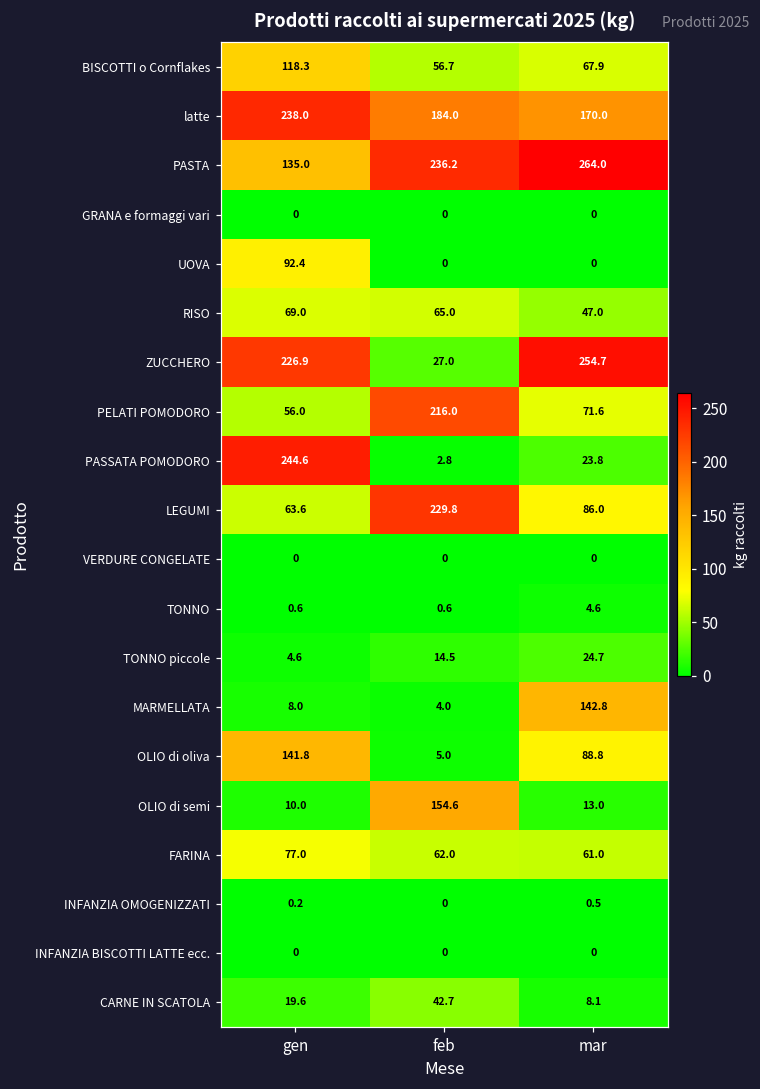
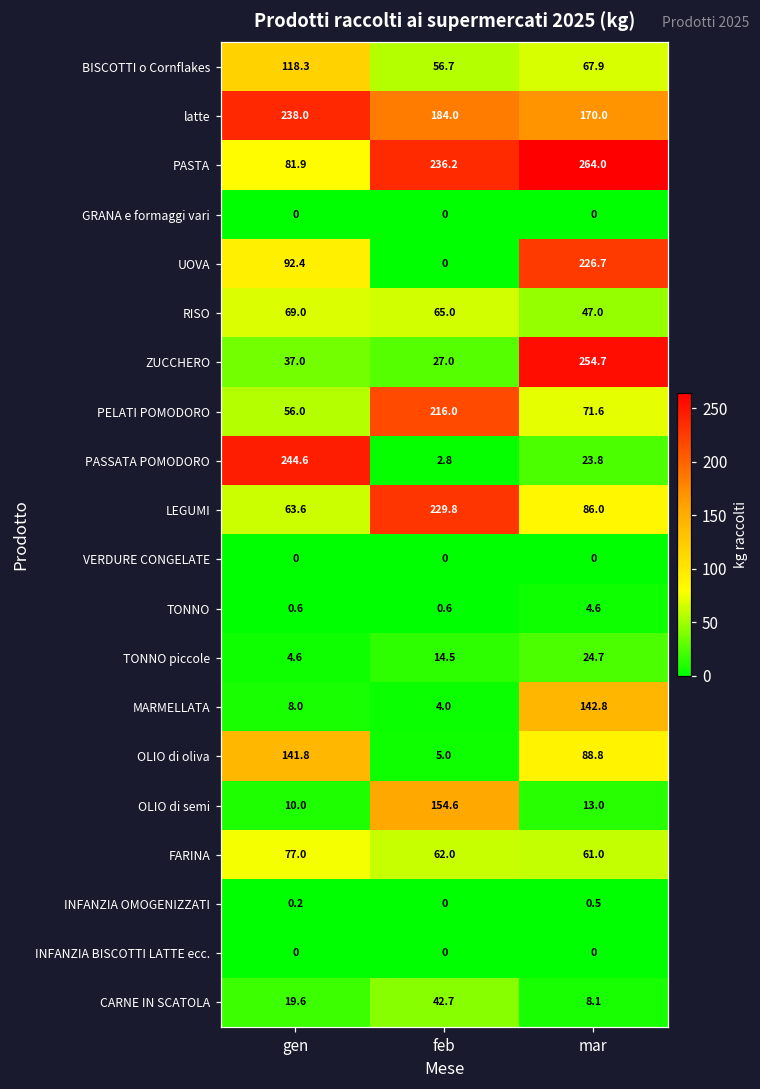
  {
    "BISCOTTI o Cornflakes": {
      "gen": 118.3,
      "feb": 56.7,
      "mar": 67.9
    },
    "latte": {
      "gen": 238.0,
      "feb": 184.0,
      "mar": 170.0
    },
    "PASTA": {
-     "gen": 135.0,
+     "gen": 81.9,
      "feb": 236.2,
      "mar": 264.0
    },
    "GRANA e formaggi vari": {
      "gen": 0,
      "feb": 0,
      "mar": 0
    },
    "UOVA": {
      "gen": 92.4,
      "feb": 0,
-     "mar": 0
+     "mar": 226.7
    },
    "RISO": {
      "gen": 69.0,
      "feb": 65.0,
      "mar": 47.0
    },
    "ZUCCHERO": {
-     "gen": 226.9,
+     "gen": 37.0,
      "feb": 27.0,
      "mar": 254.7
    },
    "PELATI POMODORO": {
      "gen": 56.0,
      "feb": 216.0,
      "mar": 71.6
    },
    "PASSATA POMODORO": {
      "gen": 244.6,
      "feb": 2.8,
      "mar": 23.8
    },
    "LEGUMI": {
      "gen": 63.6,
      "feb": 229.8,
      "mar": 86.0
    },
    "VERDURE CONGELATE": {
      "gen": 0,
      "feb": 0,
      "mar": 0
    },
    "TONNO": {
      "gen": 0.6,
      "feb": 0.6,
      "mar": 4.6
    },
    "TONNO piccole": {
      "gen": 4.6,
      "feb": 14.5,
      "mar": 24.7
    },
    "MARMELLATA": {
      "gen": 8.0,
      "feb": 4.0,
      "mar": 142.8
    },
    "OLIO di oliva": {
      "gen": 141.8,
      "feb": 5.0,
      "mar": 88.8
    },
    "OLIO di semi": {
      "gen": 10.0,
      "feb": 154.6,
      "mar": 13.0
    },
    "FARINA": {
      "gen": 77.0,
      "feb": 62.0,
      "mar": 61.0
    },
    "INFANZIA OMOGENIZZATI": {
      "gen": 0.2,
      "feb": 0,
      "mar": 0.5
    },
    "INFANZIA BISCOTTI LATTE ecc.": {
      "gen": 0,
      "feb": 0,
      "mar": 0
    },
    "CARNE IN SCATOLA": {
      "gen": 19.6,
      "feb": 42.7,
      "mar": 8.1
    }
  }
